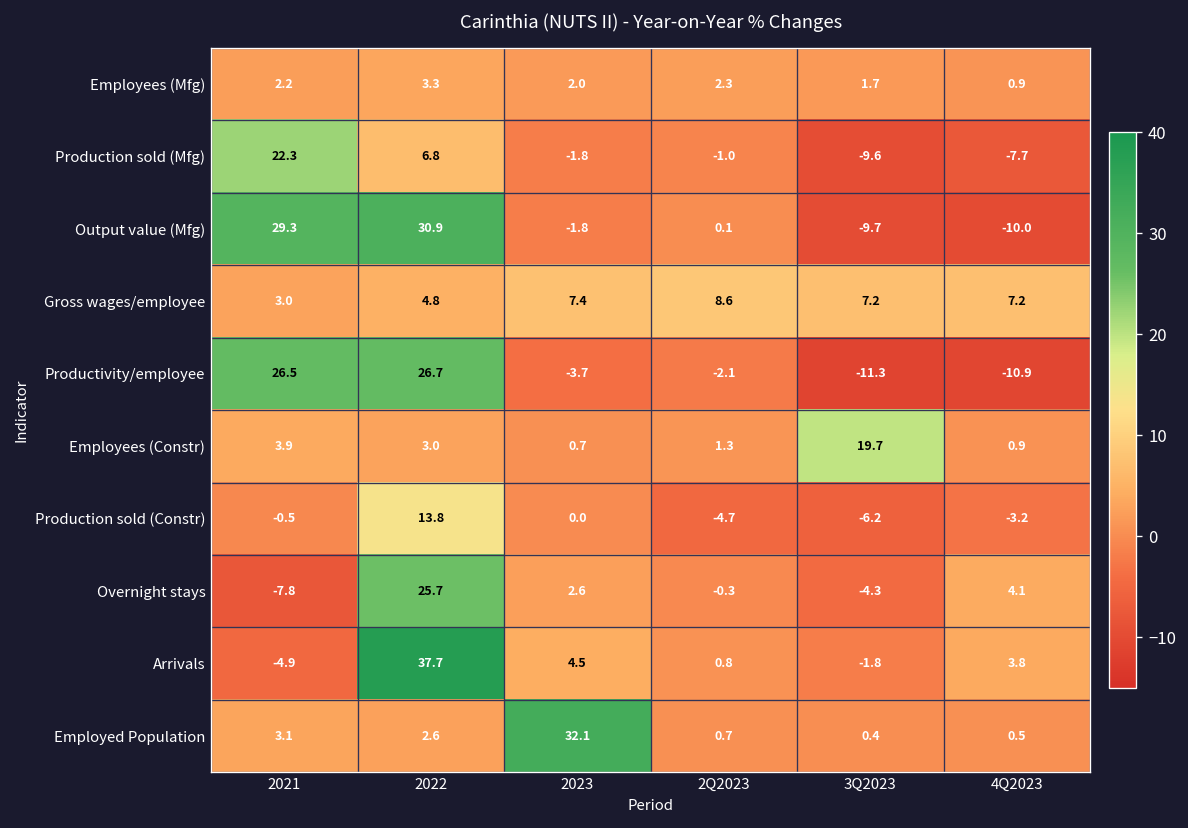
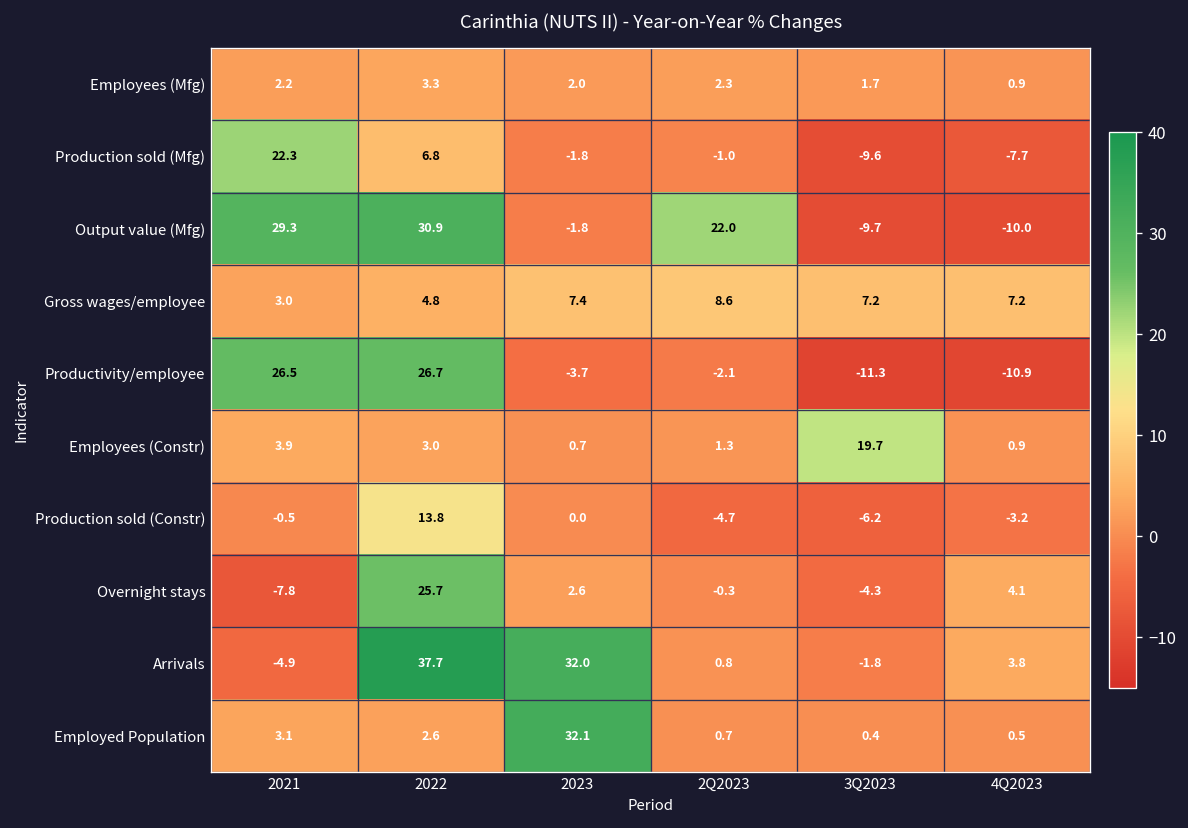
  {
    "Employees (Mfg)": {
      "2021": 2.2,
      "2022": 3.3,
      "2023": 2.0,
      "2Q2023": 2.3,
      "3Q2023": 1.7,
      "4Q2023": 0.9
    },
    "Production sold (Mfg)": {
      "2021": 22.3,
      "2022": 6.8,
      "2023": -1.8,
      "2Q2023": -1.0,
      "3Q2023": -9.6,
      "4Q2023": -7.7
    },
    "Output value (Mfg)": {
      "2021": 29.3,
      "2022": 30.9,
      "2023": -1.8,
-     "2Q2023": 0.1,
+     "2Q2023": 22.0,
      "3Q2023": -9.7,
      "4Q2023": -10.0
    },
    "Gross wages/employee": {
      "2021": 3.0,
      "2022": 4.8,
      "2023": 7.4,
      "2Q2023": 8.6,
      "3Q2023": 7.2,
      "4Q2023": 7.2
    },
    "Productivity/employee": {
      "2021": 26.5,
      "2022": 26.7,
      "2023": -3.7,
      "2Q2023": -2.1,
      "3Q2023": -11.3,
      "4Q2023": -10.9
    },
    "Employees (Constr)": {
      "2021": 3.9,
      "2022": 3.0,
      "2023": 0.7,
      "2Q2023": 1.3,
      "3Q2023": 19.7,
      "4Q2023": 0.9
    },
    "Production sold (Constr)": {
      "2021": -0.5,
      "2022": 13.8,
      "2023": 0.0,
      "2Q2023": -4.7,
      "3Q2023": -6.2,
      "4Q2023": -3.2
    },
    "Overnight stays": {
      "2021": -7.8,
      "2022": 25.7,
      "2023": 2.6,
      "2Q2023": -0.3,
      "3Q2023": -4.3,
      "4Q2023": 4.1
    },
    "Arrivals": {
      "2021": -4.9,
      "2022": 37.7,
-     "2023": 4.5,
+     "2023": 32.0,
      "2Q2023": 0.8,
      "3Q2023": -1.8,
      "4Q2023": 3.8
    },
    "Employed Population": {
      "2021": 3.1,
      "2022": 2.6,
      "2023": 32.1,
      "2Q2023": 0.7,
      "3Q2023": 0.4,
      "4Q2023": 0.5
    }
  }
